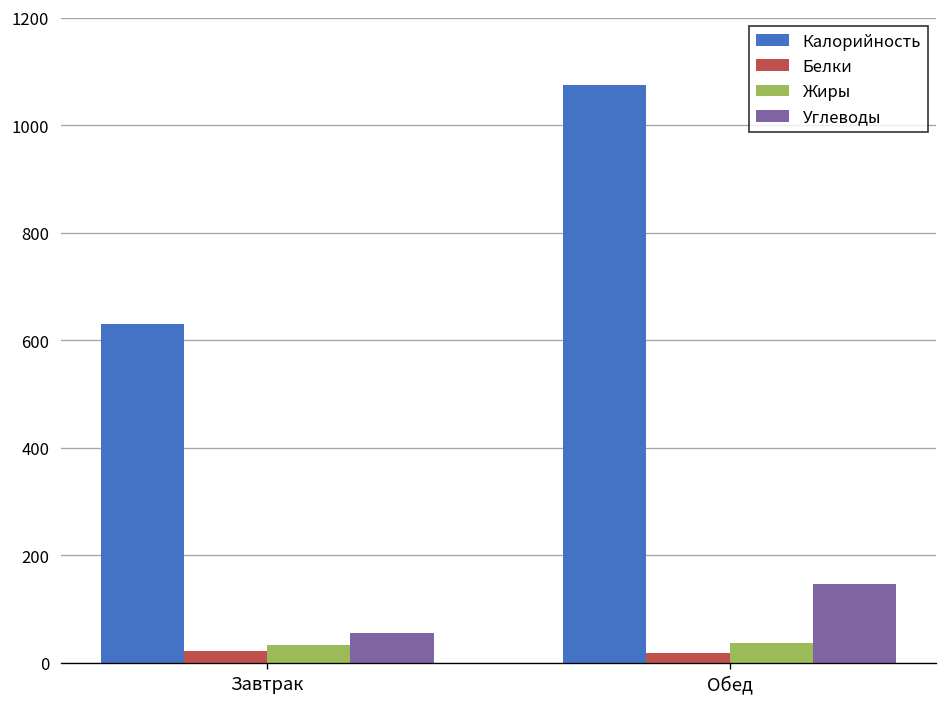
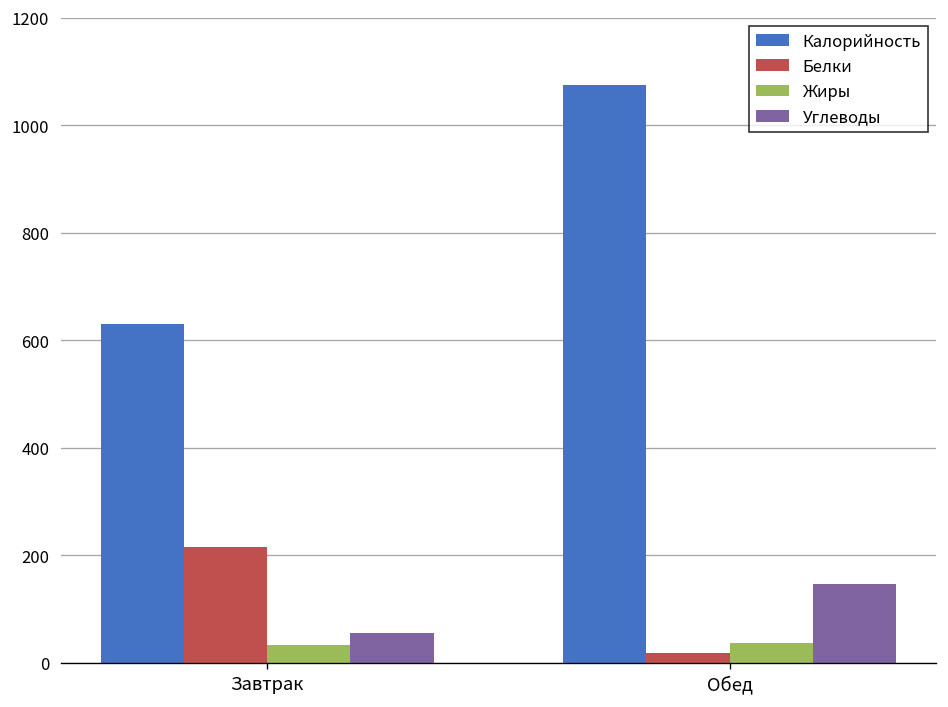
  {
    "Калорийность": {
      "Завтрак": 630,
      "Обед": 1070
    },
    "Белки": {
-     "Завтрак": 20,
+     "Завтрак": 220,
      "Обед": 20
    },
    "Жиры": {
      "Завтрак": 30,
      "Обед": 40
    },
    "Углеводы": {
      "Завтрак": 60,
      "Обед": 150
    }
  }
